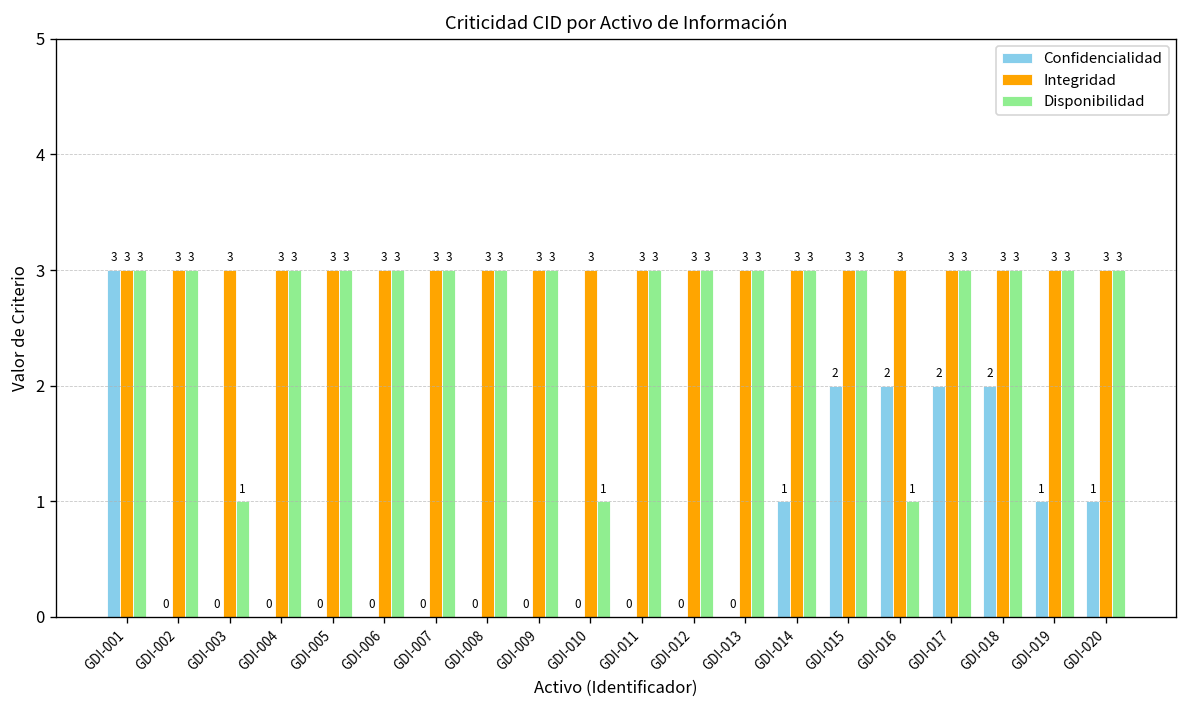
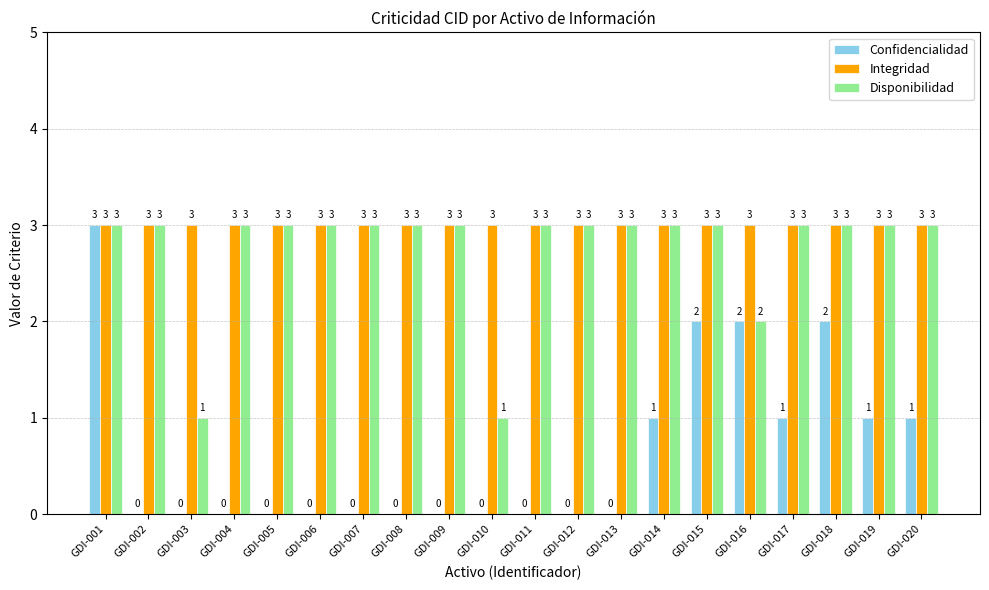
  {
    "Confidencialidad": {
      "GDI-001": 3,
      "GDI-002": 0,
      "GDI-003": 0,
      "GDI-004": 0,
      "GDI-005": 0,
      "GDI-006": 0,
      "GDI-007": 0,
      "GDI-008": 0,
      "GDI-009": 0,
      "GDI-010": 0,
      "GDI-011": 0,
      "GDI-012": 0,
      "GDI-013": 0,
      "GDI-014": 1,
      "GDI-015": 2,
      "GDI-016": 2,
-     "GDI-017": 2,
+     "GDI-017": 1,
      "GDI-018": 2,
      "GDI-019": 1,
      "GDI-020": 1
    },
    "Integridad": {
      "GDI-001": 3,
      "GDI-002": 3,
      "GDI-003": 3,
      "GDI-004": 3,
      "GDI-005": 3,
      "GDI-006": 3,
      "GDI-007": 3,
      "GDI-008": 3,
      "GDI-009": 3,
      "GDI-010": 3,
      "GDI-011": 3,
      "GDI-012": 3,
      "GDI-013": 3,
      "GDI-014": 3,
      "GDI-015": 3,
      "GDI-016": 3,
      "GDI-017": 3,
      "GDI-018": 3,
      "GDI-019": 3,
      "GDI-020": 3
    },
    "Disponibilidad": {
      "GDI-001": 3,
      "GDI-002": 3,
      "GDI-003": 1,
      "GDI-004": 3,
      "GDI-005": 3,
      "GDI-006": 3,
      "GDI-007": 3,
      "GDI-008": 3,
      "GDI-009": 3,
      "GDI-010": 1,
      "GDI-011": 3,
      "GDI-012": 3,
      "GDI-013": 3,
      "GDI-014": 3,
      "GDI-015": 3,
-     "GDI-016": 1,
+     "GDI-016": 2,
      "GDI-017": 3,
      "GDI-018": 3,
      "GDI-019": 3,
      "GDI-020": 3
    }
  }
